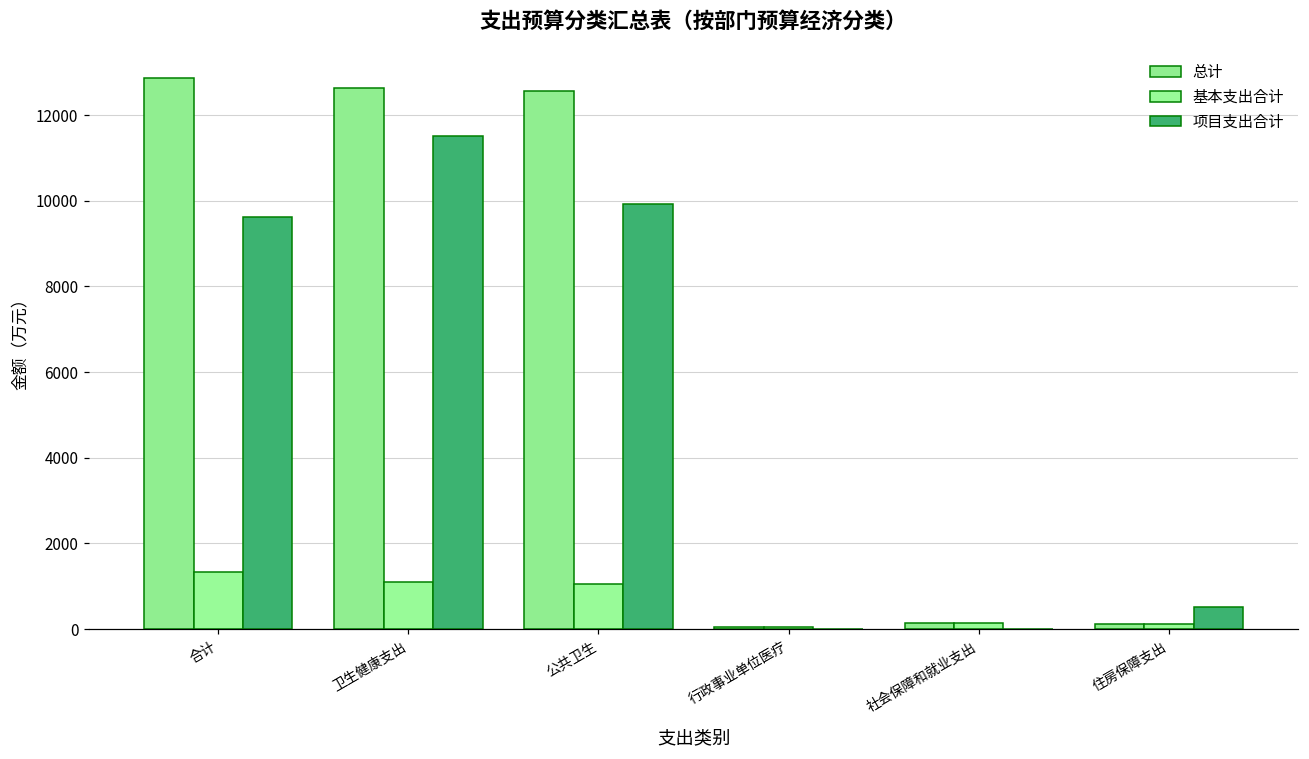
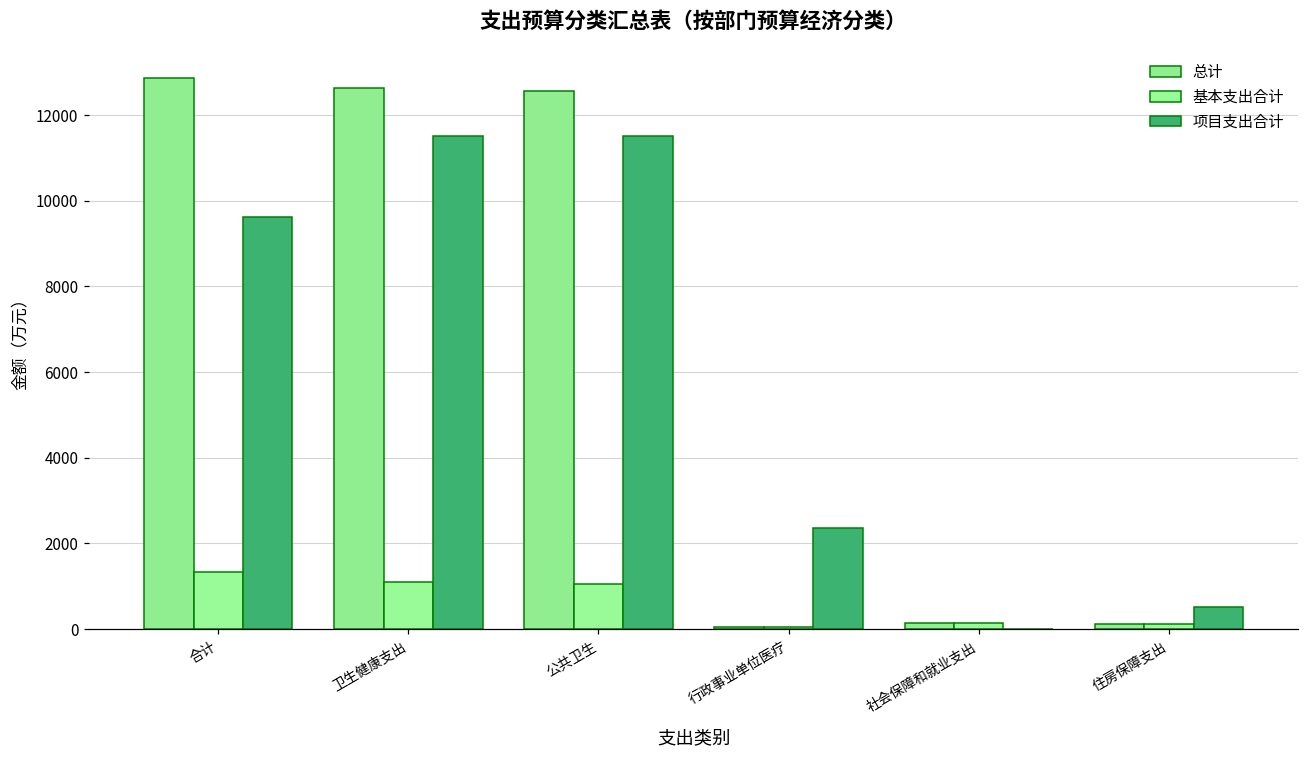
  {
    "项目支出合计": {
      "合计": 9600,
      "卫生健康支出": 11500,
-     "公共卫生": 9900,
-     "行政事业单位医疗": 0,
+     "公共卫生": 11500,
+     "行政事业单位医疗": 2400,
      "社会保障和就业支出": 0,
      "住房保障支出": 500
    }
  }
